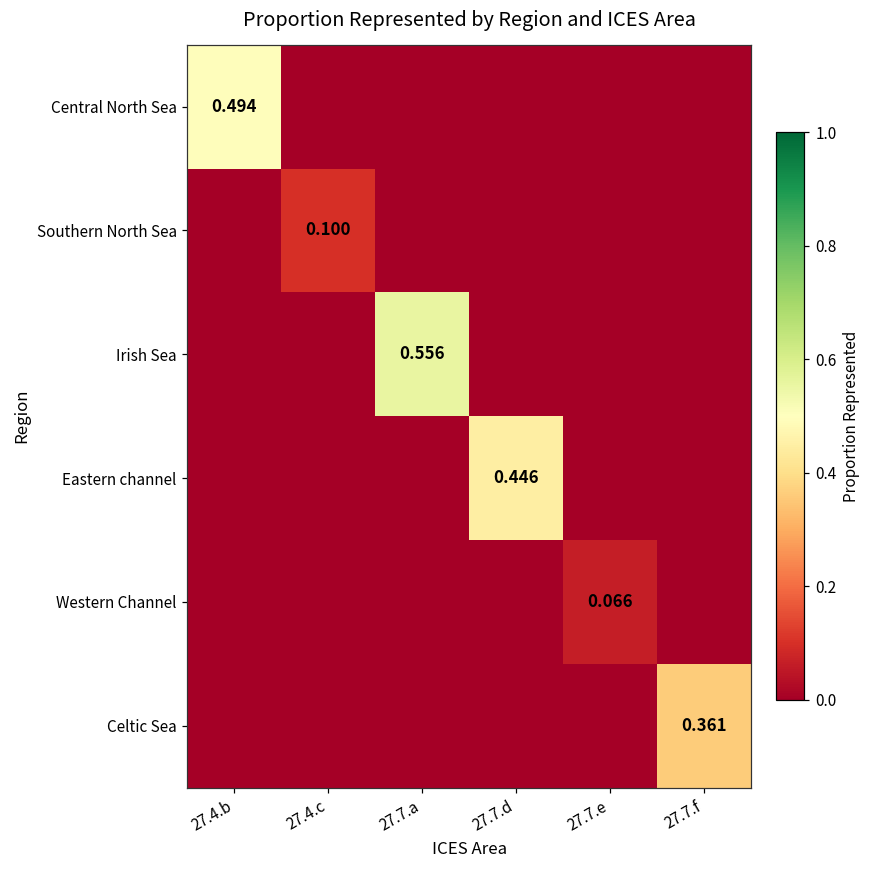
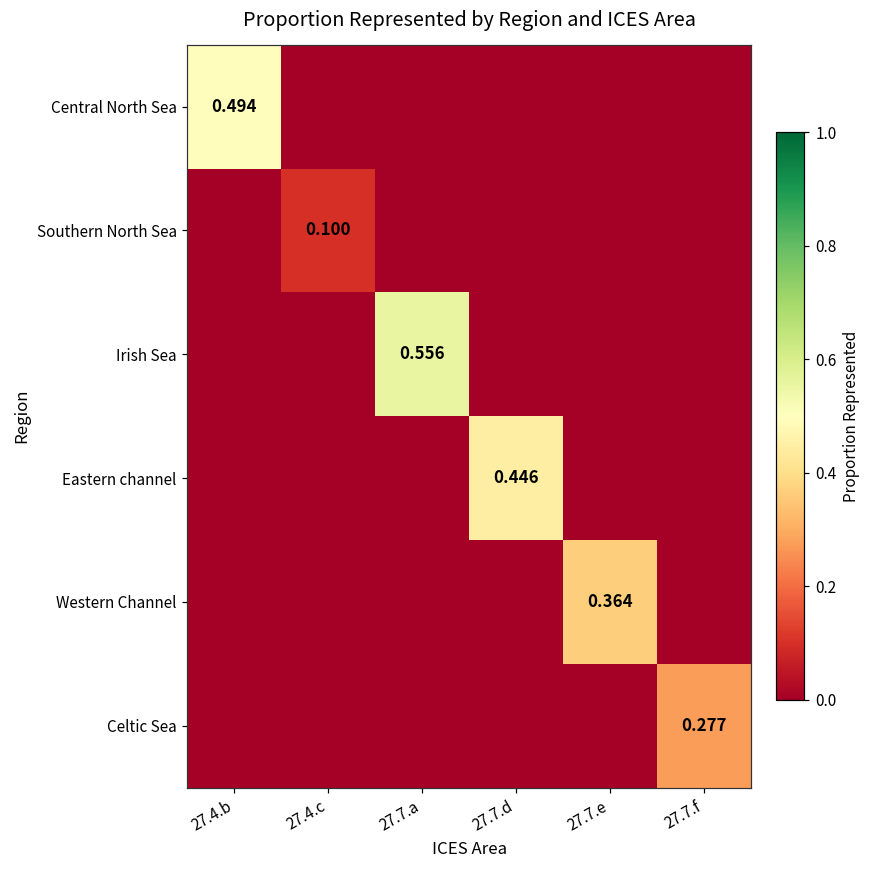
  {
    "Central North Sea": {
      "27.4.b": 0.494
    },
    "Southern North Sea": {
      "27.4.c": 0.100
    },
    "Irish Sea": {
      "27.7.a": 0.556
    },
    "Eastern channel": {
      "27.7.d": 0.446
    },
    "Western Channel": {
-     "27.7.e": 0.066
+     "27.7.e": 0.364
    },
    "Celtic Sea": {
-     "27.7.f": 0.361
+     "27.7.f": 0.277
    }
  }
